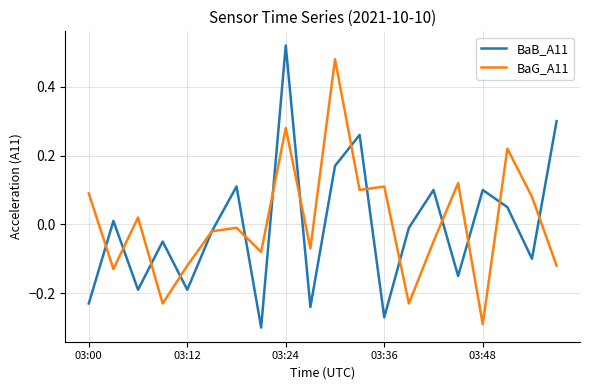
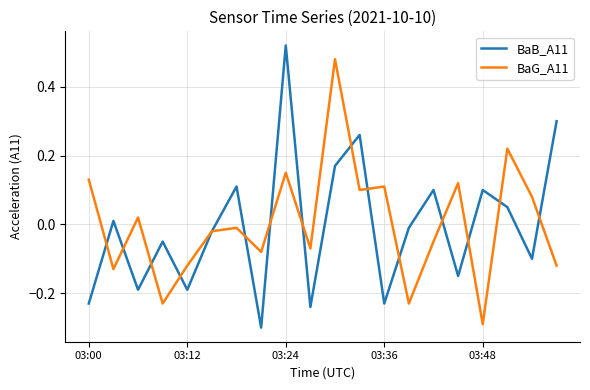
  {
    "BaB_A11": {
      "03:00": -0.23,
      "03:12": -0.19,
      "03:24": 0.52,
-     "03:36": -0.27,
+     "03:36": -0.23,
      "03:48": 0.10
    },
    "BaG_A11": {
-     "03:00": 0.09,
+     "03:00": 0.13,
      "03:12": -0.12,
-     "03:24": 0.28,
+     "03:24": 0.15,
      "03:36": 0.11,
      "03:48": -0.29
    }
  }
